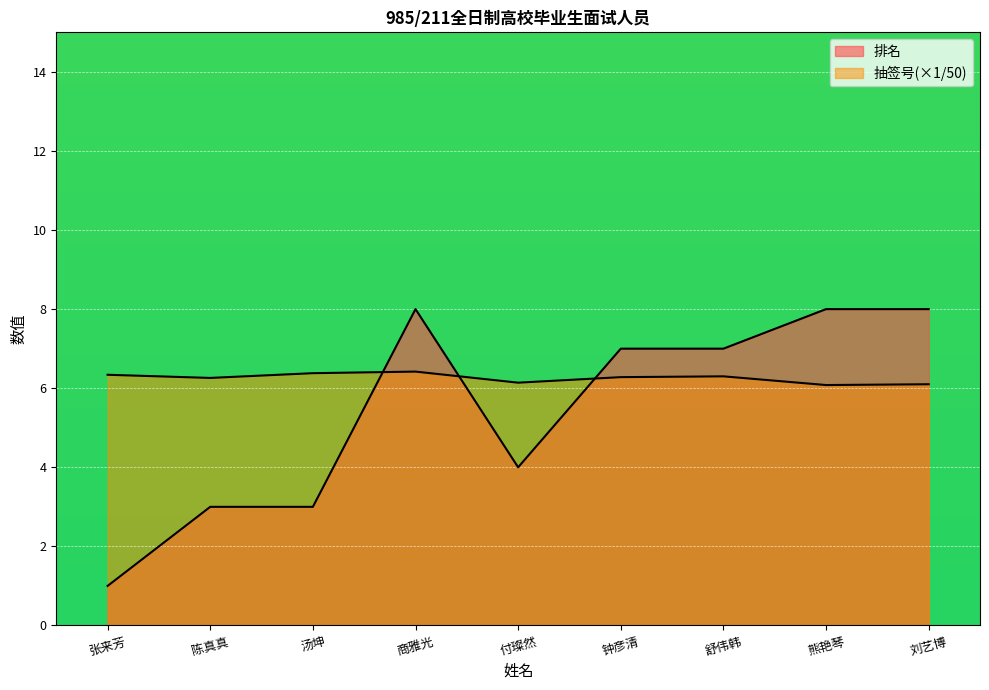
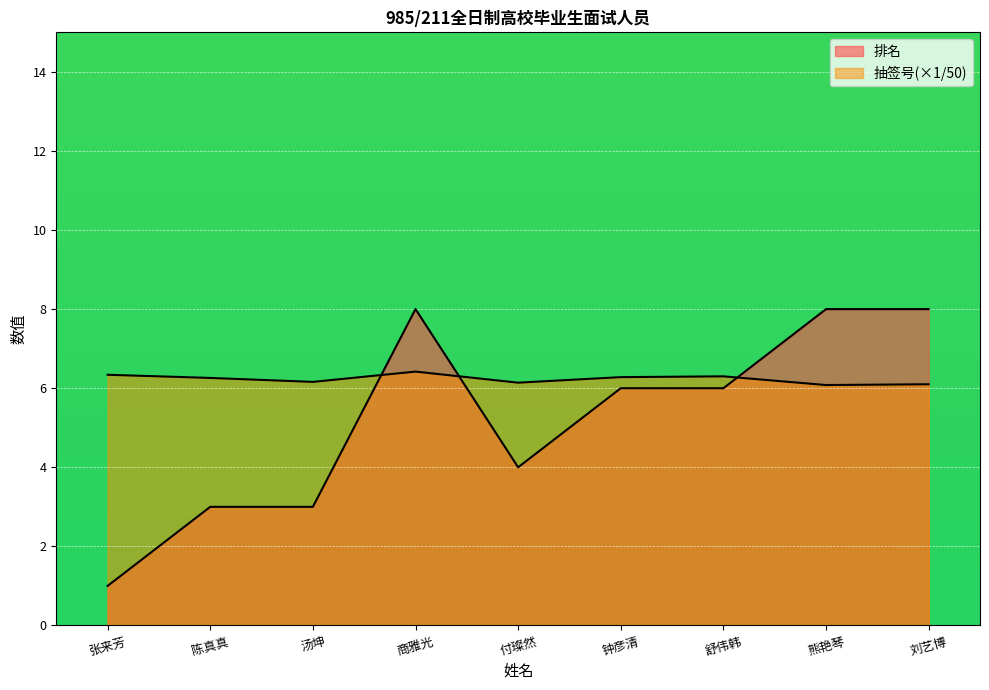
  {
    "排名": {
      "张来芳": 1,
      "陈真真": 3,
      "汤坤": 3,
      "商雅光": 8,
      "付璨然": 4,
-     "钟彦清": 7,
-     "舒伟韩": 7,
+     "钟彦清": 6,
+     "舒伟韩": 6,
      "熊艳琴": 8,
      "刘艺博": 8
    },
    "抽签号(×1/50)": {
      "张来芳": 6.3,
      "陈真真": 6.3,
-     "汤坤": 6.4,
+     "汤坤": 6.2,
      "商雅光": 6.4,
      "付璨然": 6.1,
      "钟彦清": 6.3,
      "舒伟韩": 6.3,
      "熊艳琴": 6.1,
      "刘艺博": 6.1
    }
  }
